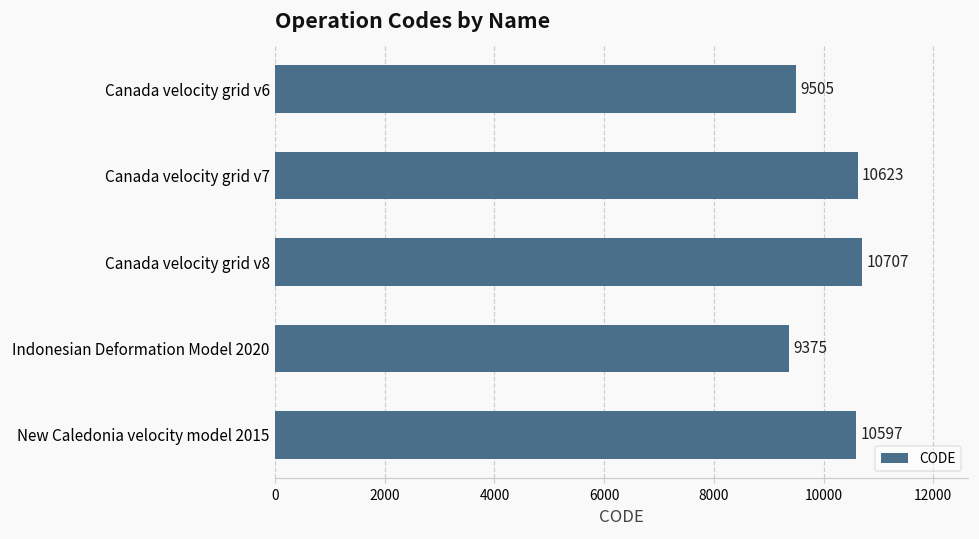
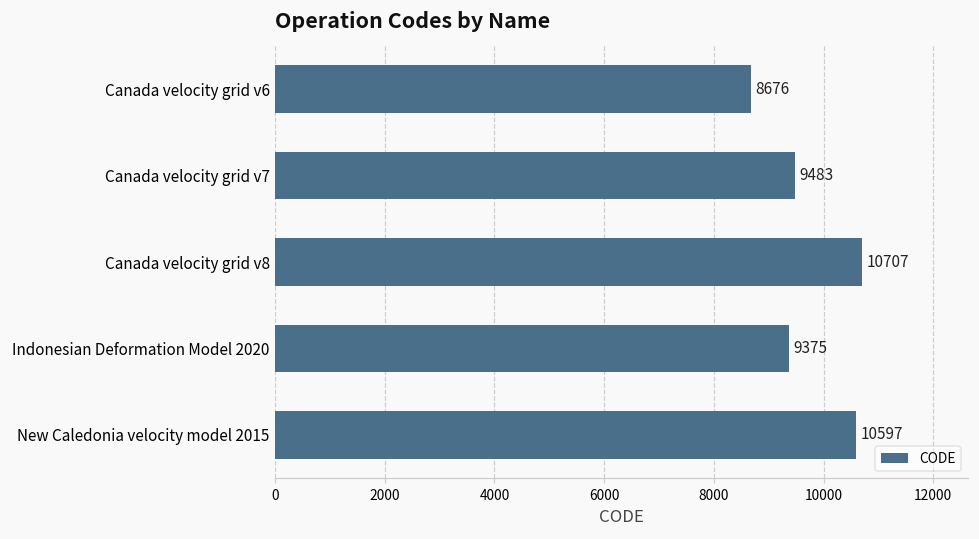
  {
-   "Canada velocity grid v6": 9505,
-   "Canada velocity grid v7": 10623,
+   "Canada velocity grid v6": 8676,
+   "Canada velocity grid v7": 9483,
    "Canada velocity grid v8": 10707,
    "Indonesian Deformation Model 2020": 9375,
    "New Caledonia velocity model 2015": 10597
  }
